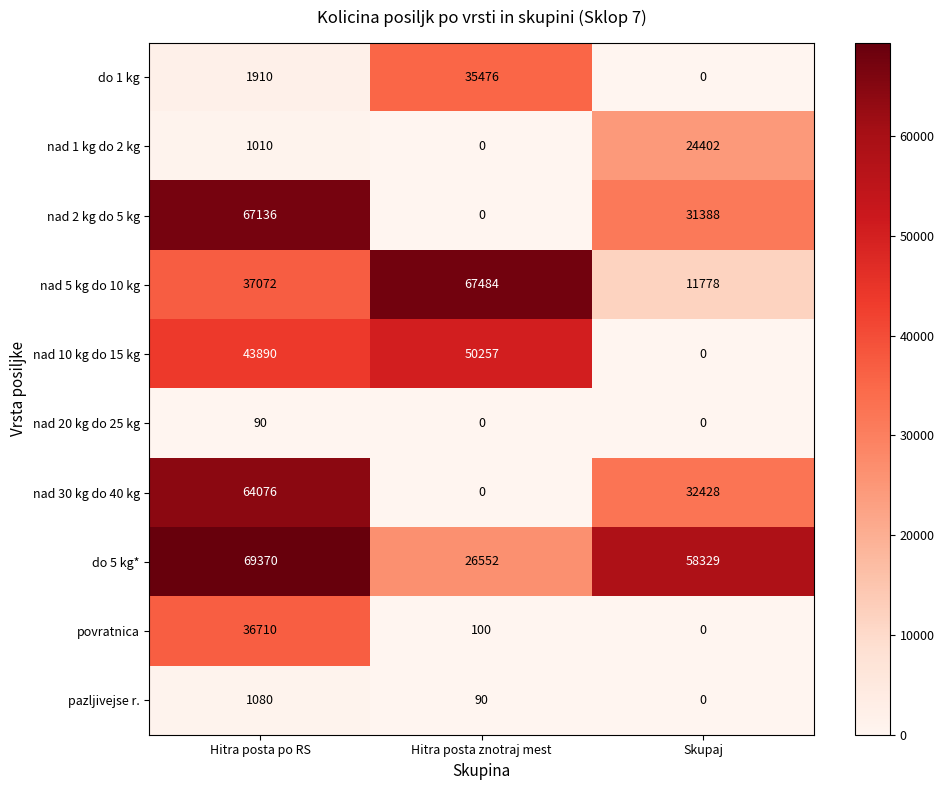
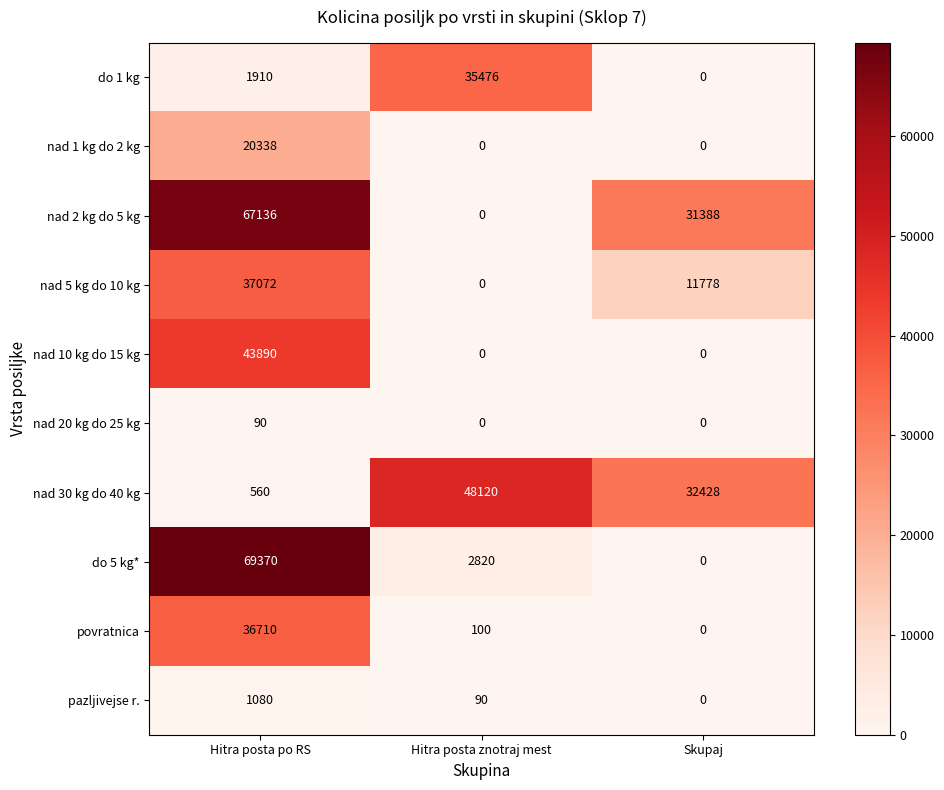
  {
    "do 1 kg": {
      "Hitra posta po RS": 1910,
      "Hitra posta znotraj mest": 35476,
      "Skupaj": 0
    },
    "nad 1 kg do 2 kg": {
-     "Hitra posta po RS": 1010,
+     "Hitra posta po RS": 20338,
      "Hitra posta znotraj mest": 0,
-     "Skupaj": 24402
+     "Skupaj": 0
    },
    "nad 2 kg do 5 kg": {
      "Hitra posta po RS": 67136,
      "Hitra posta znotraj mest": 0,
      "Skupaj": 31388
    },
    "nad 5 kg do 10 kg": {
      "Hitra posta po RS": 37072,
-     "Hitra posta znotraj mest": 67484,
+     "Hitra posta znotraj mest": 0,
      "Skupaj": 11778
    },
    "nad 10 kg do 15 kg": {
      "Hitra posta po RS": 43890,
-     "Hitra posta znotraj mest": 50257,
+     "Hitra posta znotraj mest": 0,
      "Skupaj": 0
    },
    "nad 20 kg do 25 kg": {
      "Hitra posta po RS": 90,
      "Hitra posta znotraj mest": 0,
      "Skupaj": 0
    },
    "nad 30 kg do 40 kg": {
-     "Hitra posta po RS": 64076,
-     "Hitra posta znotraj mest": 0,
+     "Hitra posta po RS": 560,
+     "Hitra posta znotraj mest": 48120,
      "Skupaj": 32428
    },
    "do 5 kg*": {
      "Hitra posta po RS": 69370,
-     "Hitra posta znotraj mest": 26552,
-     "Skupaj": 58329
+     "Hitra posta znotraj mest": 2820,
+     "Skupaj": 0
    },
    "povratnica": {
      "Hitra posta po RS": 36710,
      "Hitra posta znotraj mest": 100,
      "Skupaj": 0
    },
    "pazljivejse r.": {
      "Hitra posta po RS": 1080,
      "Hitra posta znotraj mest": 90,
      "Skupaj": 0
    }
  }
